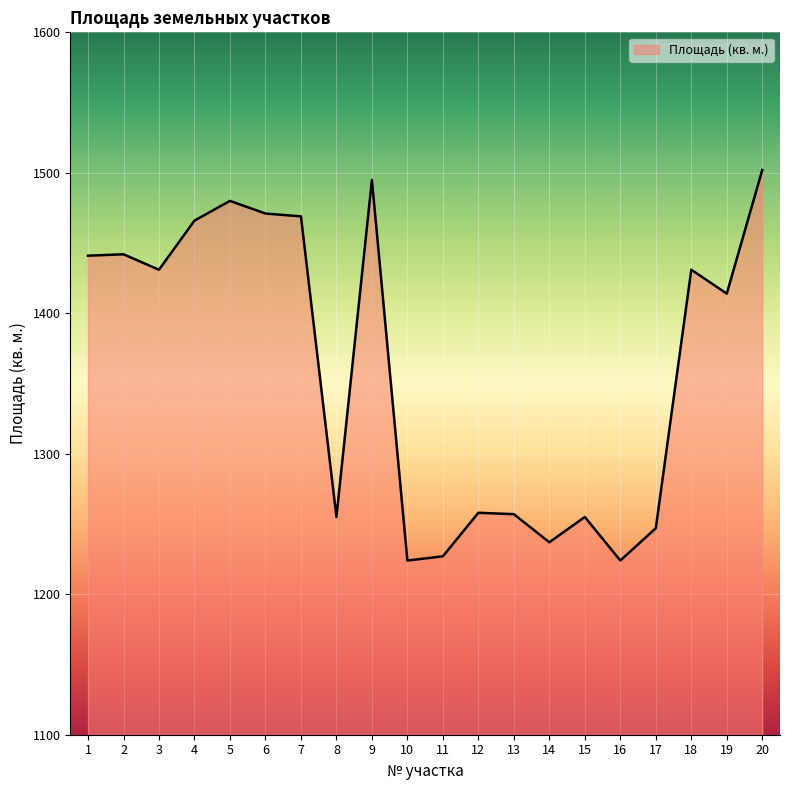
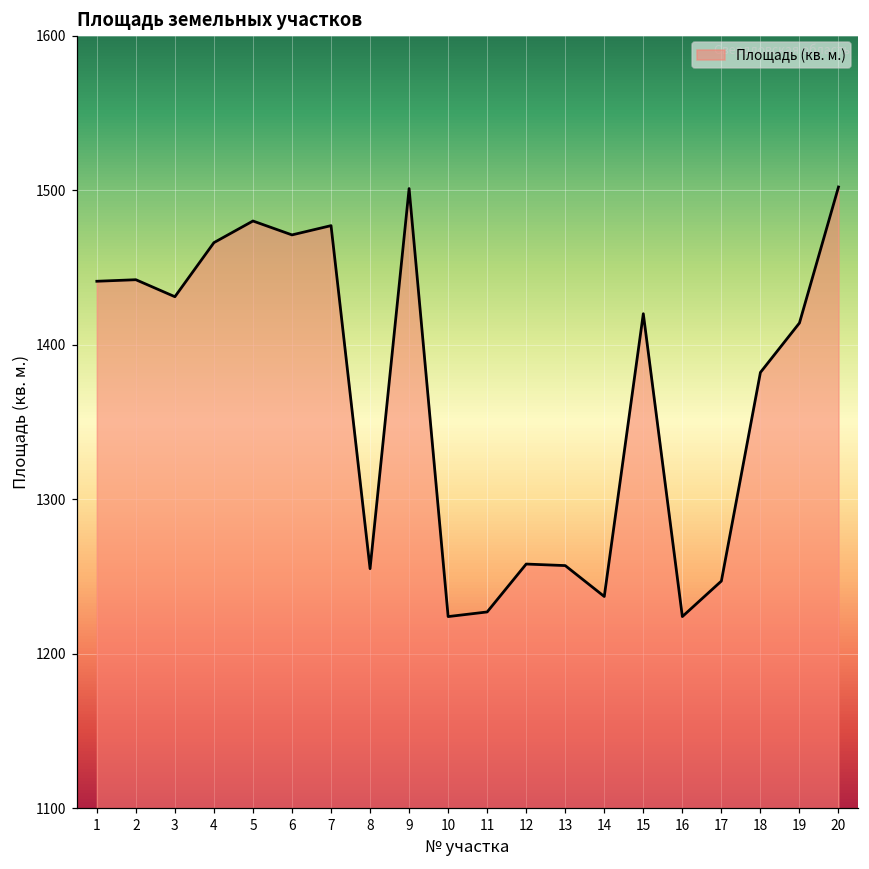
  {
    "1": 1441,
    "2": 1442,
    "3": 1431,
    "4": 1466,
    "5": 1480,
    "6": 1471,
-   "7": 1469,
+   "7": 1477,
    "8": 1255,
-   "9": 1495,
+   "9": 1501,
    "10": 1224,
    "11": 1227,
    "12": 1258,
    "13": 1257,
    "14": 1237,
-   "15": 1255,
+   "15": 1420,
    "16": 1224,
    "17": 1247,
-   "18": 1431,
+   "18": 1382,
    "19": 1414,
    "20": 1502
  }
